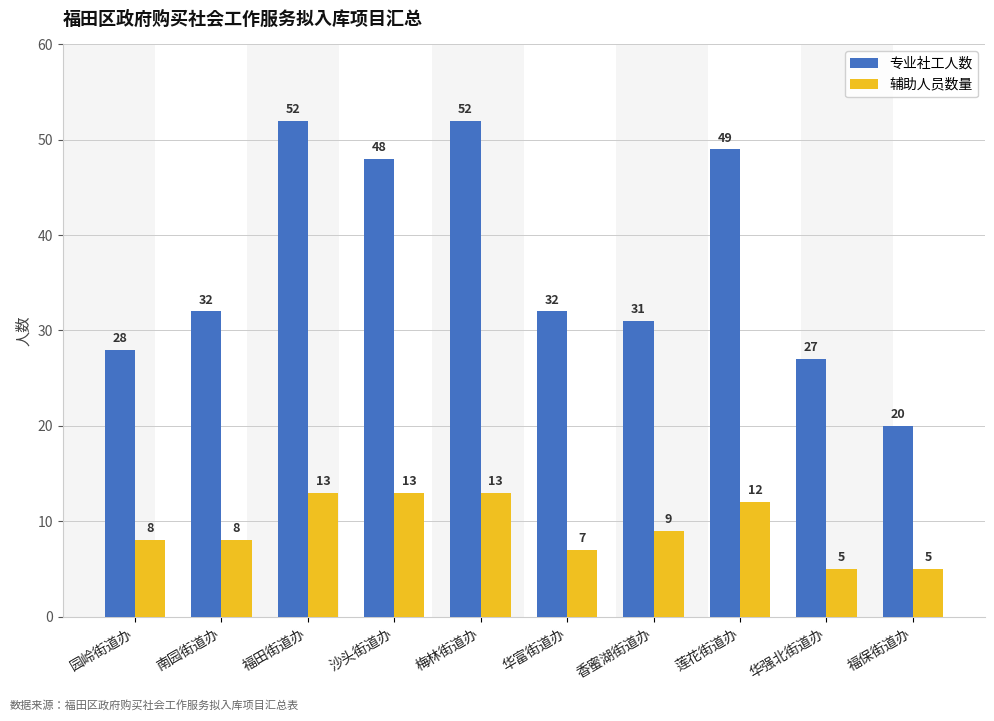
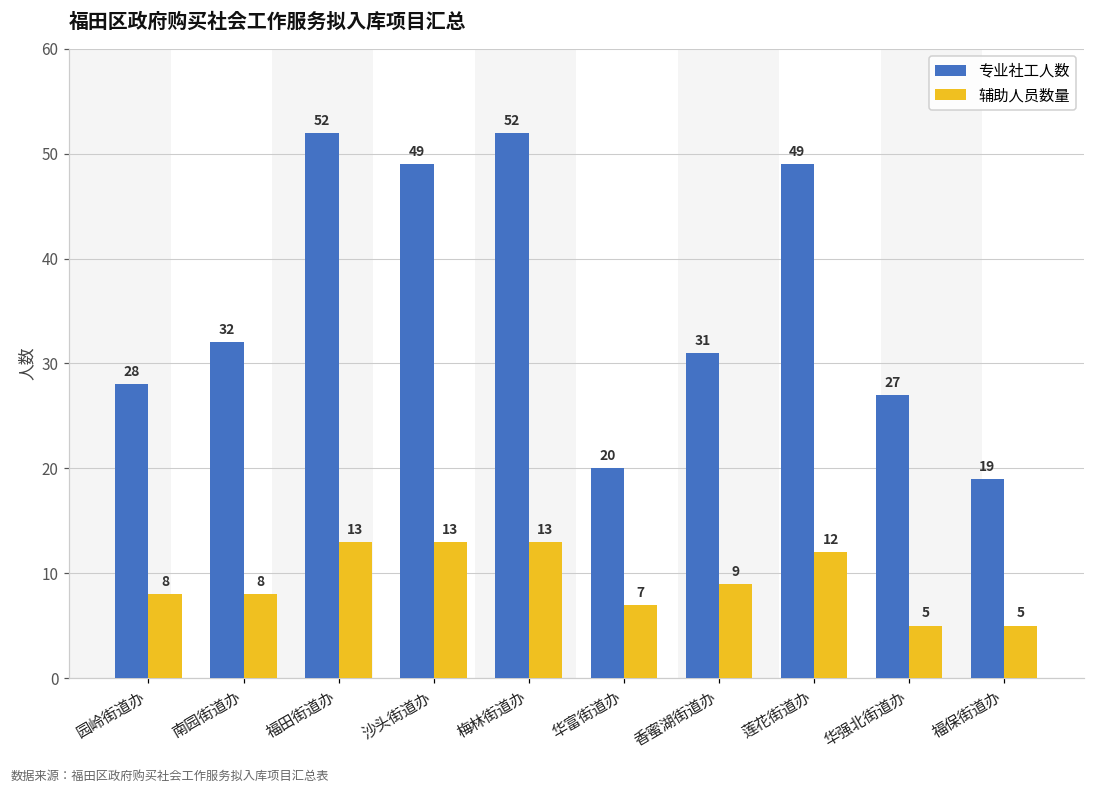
  {
    "专业社工人数": {
      "园岭街道办": 28,
      "南园街道办": 32,
      "福田街道办": 52,
-     "沙头街道办": 48,
+     "沙头街道办": 49,
      "梅林街道办": 52,
-     "华富街道办": 32,
+     "华富街道办": 20,
      "香蜜湖街道办": 31,
      "莲花街道办": 49,
      "华强北街道办": 27,
-     "福保街道办": 20
+     "福保街道办": 19
    },
    "辅助人员数量": {
      "园岭街道办": 8,
      "南园街道办": 8,
      "福田街道办": 13,
      "沙头街道办": 13,
      "梅林街道办": 13,
      "华富街道办": 7,
      "香蜜湖街道办": 9,
      "莲花街道办": 12,
      "华强北街道办": 5,
      "福保街道办": 5
    }
  }
